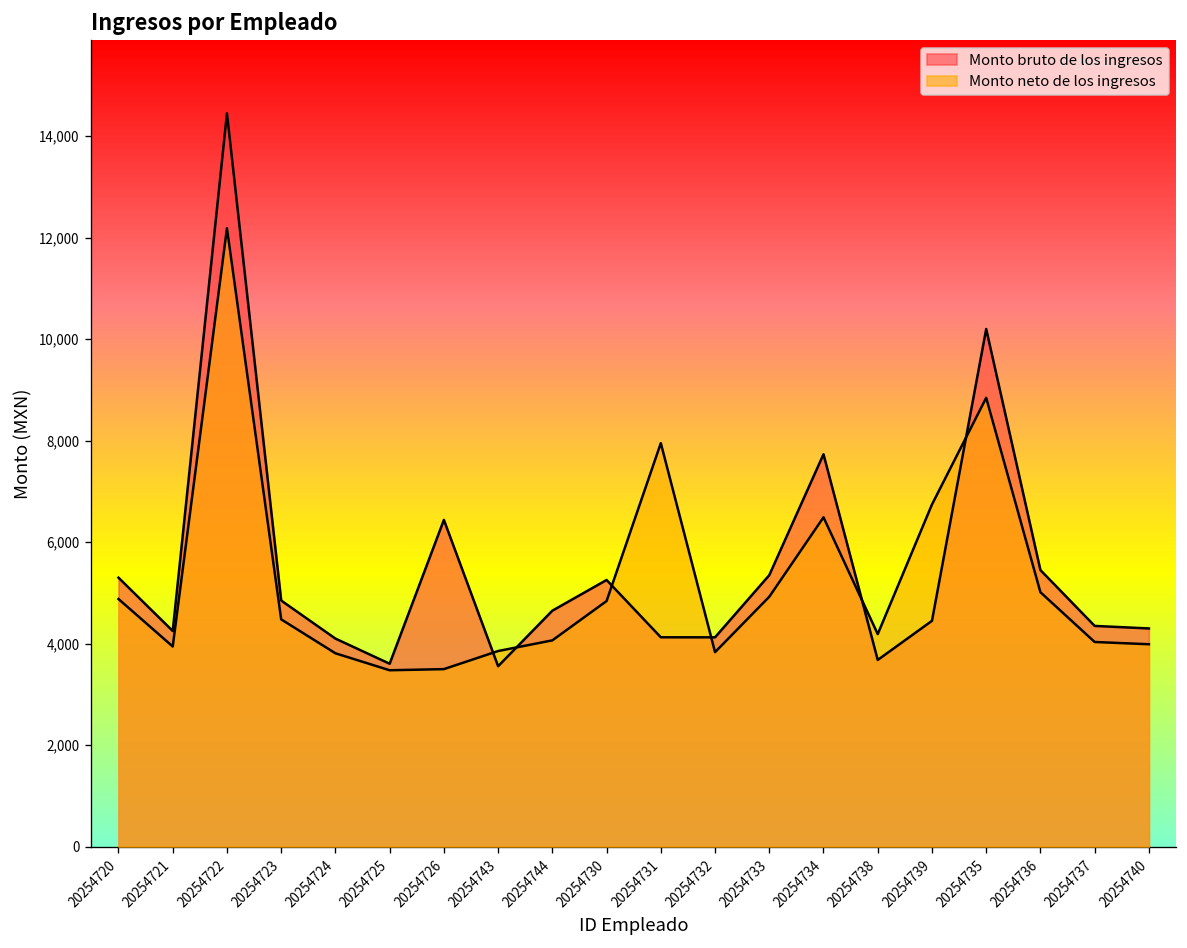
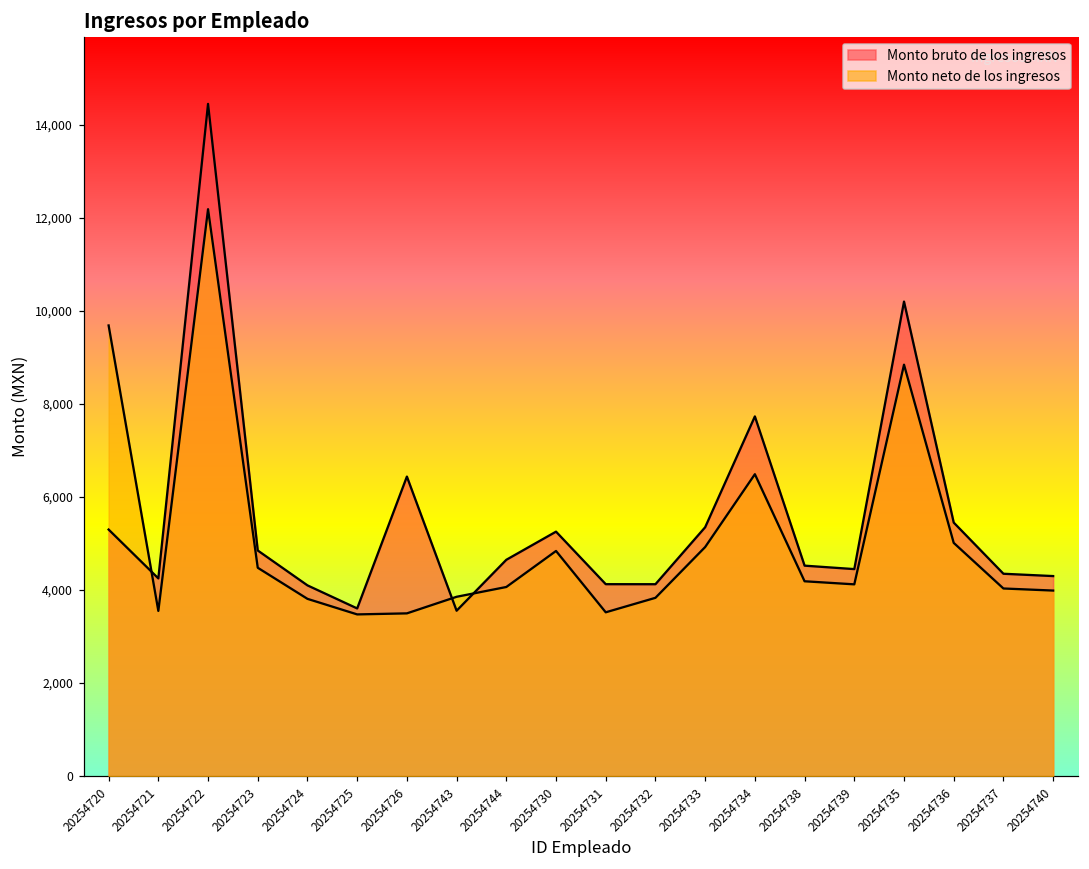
  {
    "Monto bruto de los ingresos": {
      "20254720": "5,300",
      "20254721": "4,200",
      "20254722": "14,500",
      "20254723": "4,900",
      "20254724": "4,100",
      "20254725": "3,600",
      "20254726": "6,400",
      "20254743": "3,600",
      "20254744": "4,700",
      "20254730": "5,300",
      "20254731": "4,100",
      "20254732": "4,100",
      "20254733": "5,300",
      "20254734": "7,700",
-     "20254738": "3,700",
+     "20254738": "4,500",
      "20254739": "4,400",
      "20254735": "10,200",
      "20254736": "5,500",
      "20254737": "4,300",
      "20254740": "4,300"
    },
    "Monto neto de los ingresos": {
-     "20254720": "4,900",
-     "20254721": "3,900",
+     "20254720": "9,700",
+     "20254721": "3,600",
      "20254722": "12,200",
      "20254723": "4,500",
      "20254724": "3,800",
      "20254725": "3,500",
      "20254726": "3,500",
      "20254743": "3,900",
      "20254744": "4,100",
      "20254730": "4,800",
-     "20254731": "8,000",
+     "20254731": "3,500",
      "20254732": "3,800",
      "20254733": "4,900",
      "20254734": "6,500",
      "20254738": "4,200",
-     "20254739": "6,700",
+     "20254739": "4,100",
      "20254735": "8,800",
      "20254736": "5,000",
      "20254737": "4,000",
      "20254740": "4,000"
    }
  }
